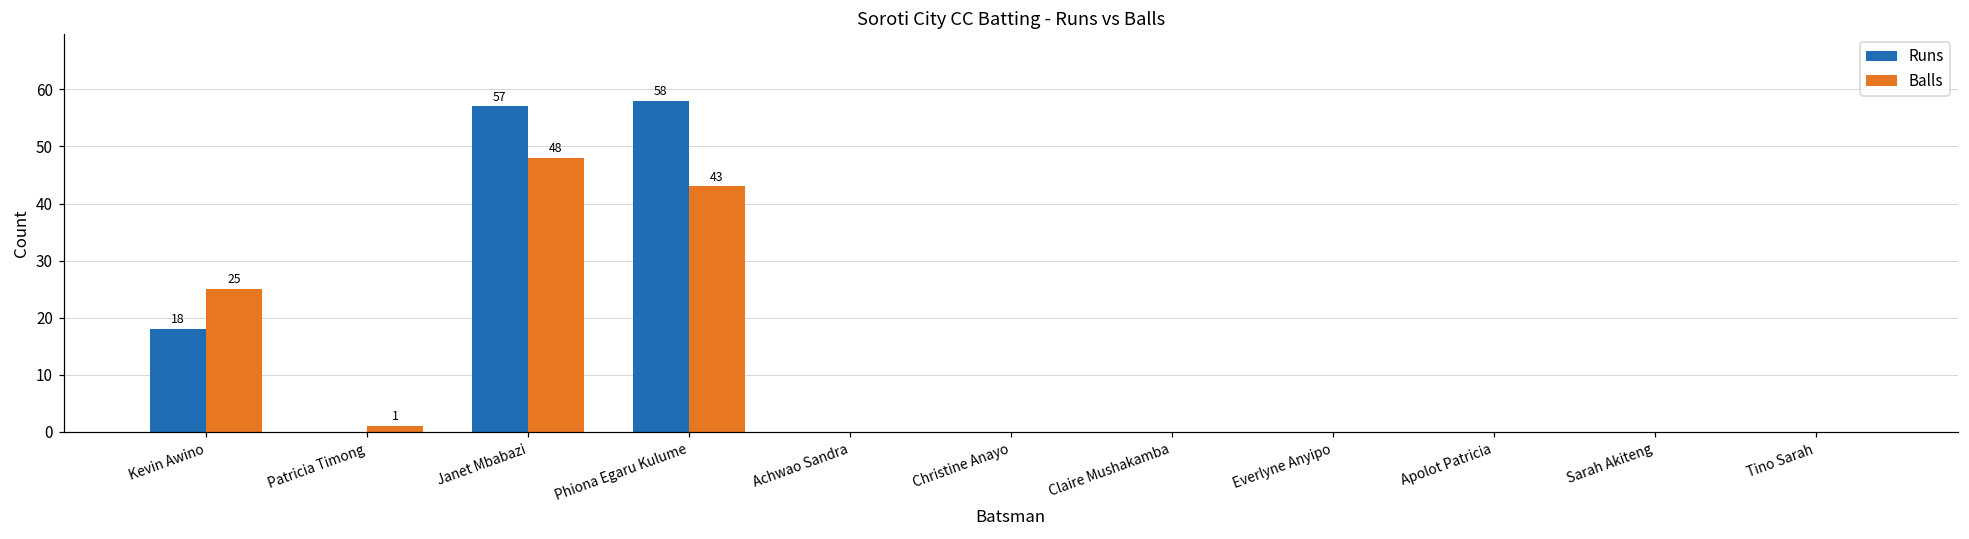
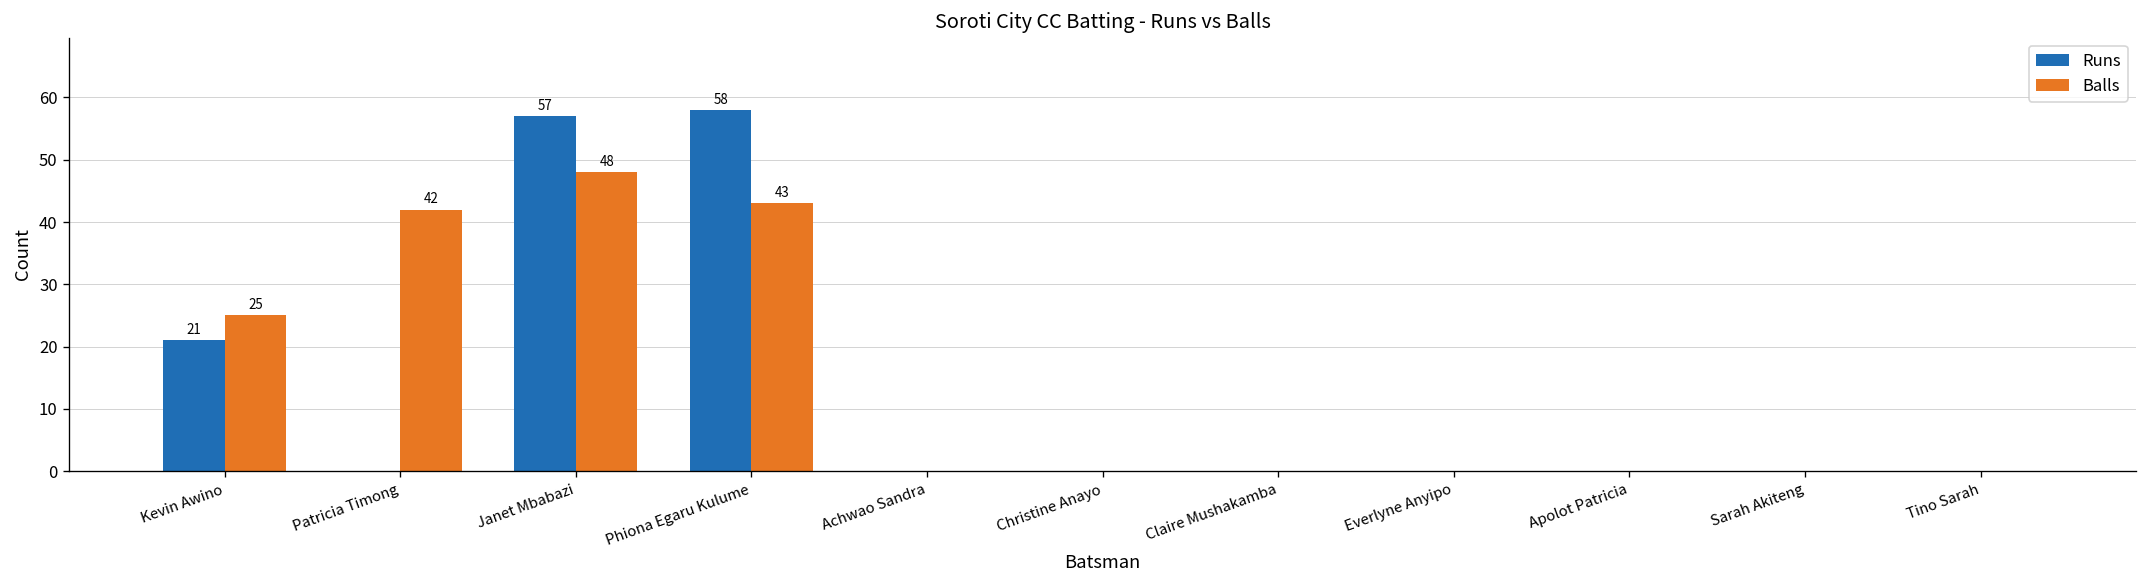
  {
    "Runs": {
-     "Kevin Awino": 18,
+     "Kevin Awino": 21,
      "Janet Mbabazi": 57,
      "Phiona Egaru Kulume": 58
    },
    "Balls": {
      "Kevin Awino": 25,
-     "Patricia Timong": 1,
+     "Patricia Timong": 42,
      "Janet Mbabazi": 48,
      "Phiona Egaru Kulume": 43
    }
  }
